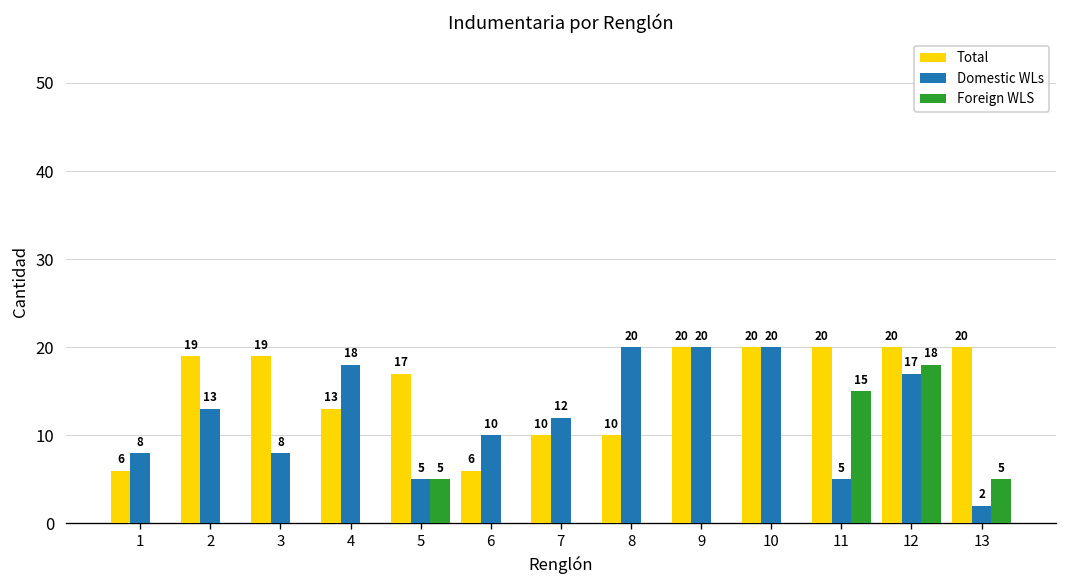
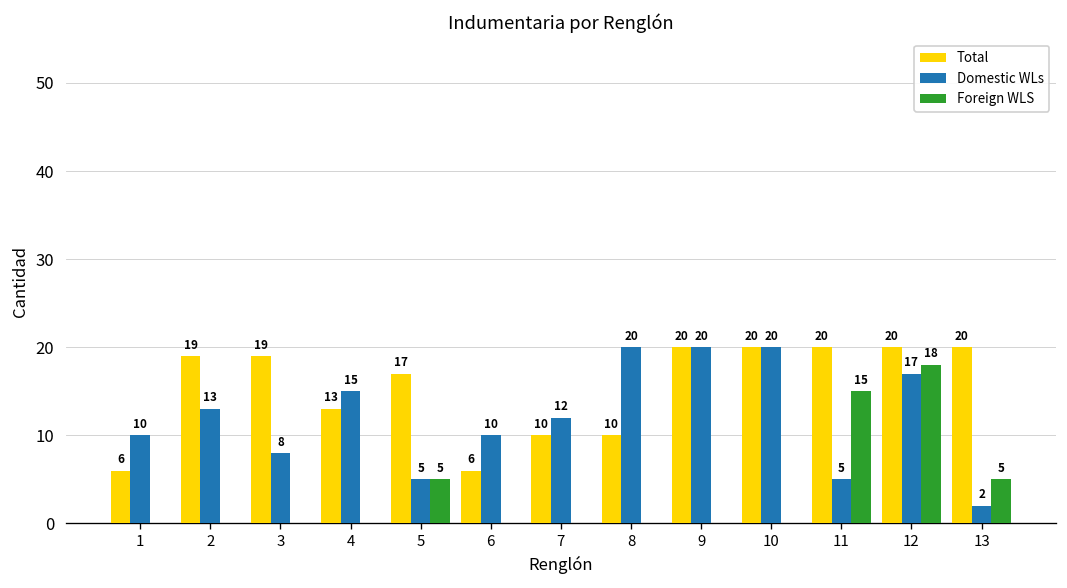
  {
    "Total": {
      "1": 6,
      "2": 19,
      "3": 19,
      "4": 13,
      "5": 17,
      "6": 6,
      "7": 10,
      "8": 10,
      "9": 20,
      "10": 20,
      "11": 20,
      "12": 20,
      "13": 20
    },
    "Domestic WLs": {
-     "1": 8,
+     "1": 10,
      "2": 13,
      "3": 8,
-     "4": 18,
+     "4": 15,
      "5": 5,
      "6": 10,
      "7": 12,
      "8": 20,
      "9": 20,
      "10": 20,
      "11": 5,
      "12": 17,
      "13": 2
    },
    "Foreign WLS": {
      "5": 5,
      "11": 15,
      "12": 18,
      "13": 5
    }
  }
